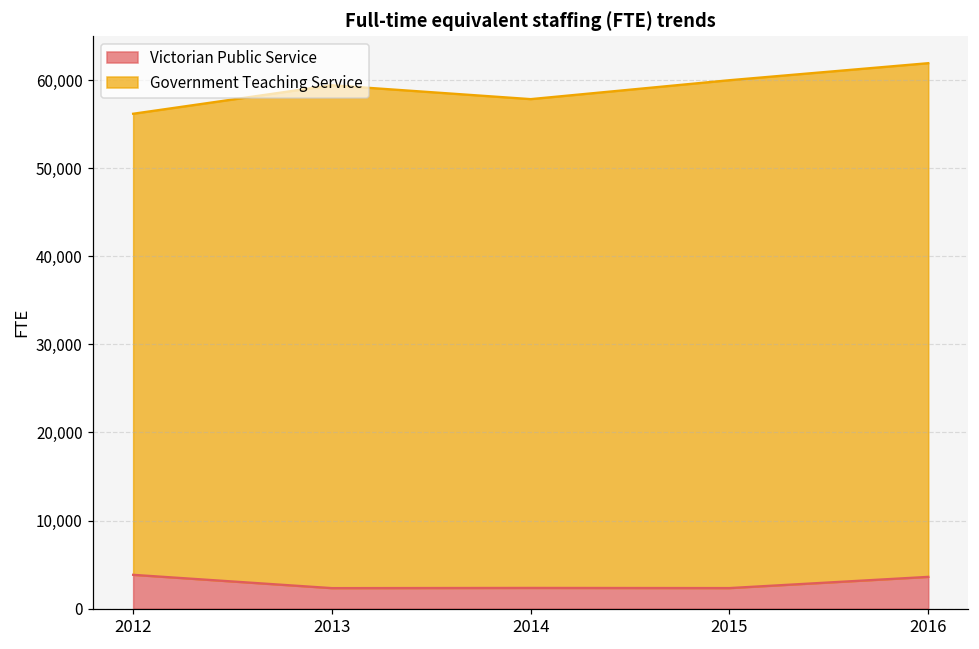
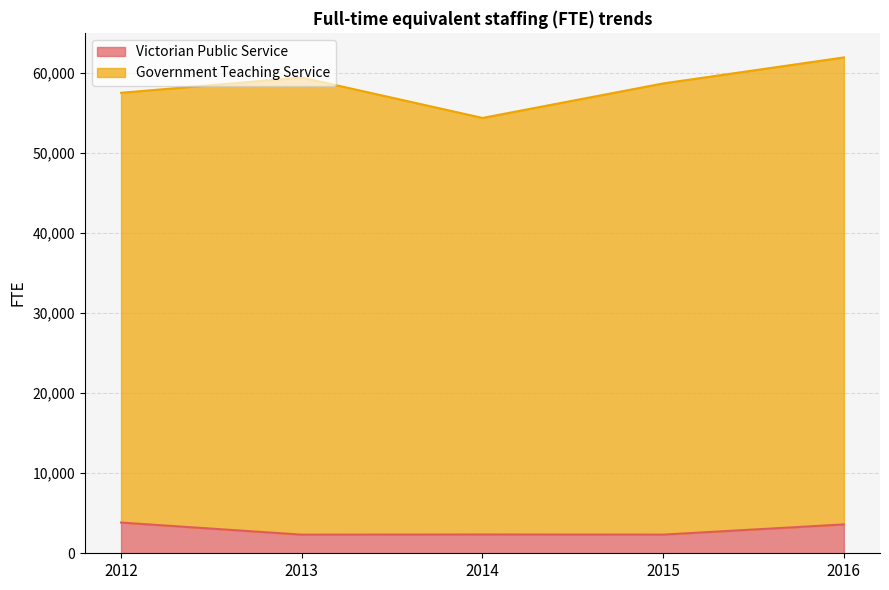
  {
    "Victorian Public Service": {
      "2012": "4,000",
      "2013": "2,000",
      "2014": "2,000",
      "2015": "2,000",
      "2016": "4,000"
    },
    "Government Teaching Service": {
-     "2012": "52,000",
-     "2014": "55,000",
-     "2015": "58,000",
+     "2012": "54,000",
+     "2014": "52,000",
+     "2015": "56,000",
      "2016": "58,000"
    }
  }
